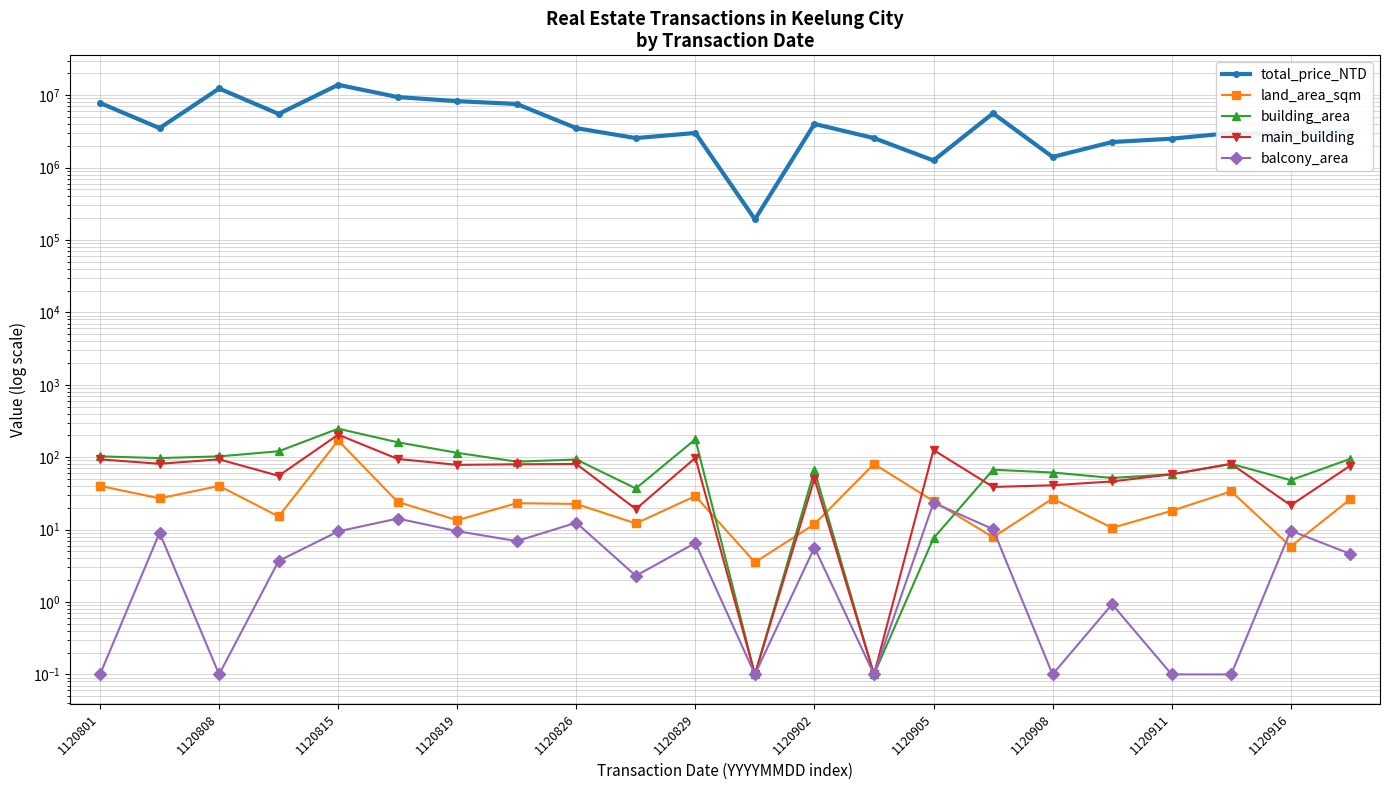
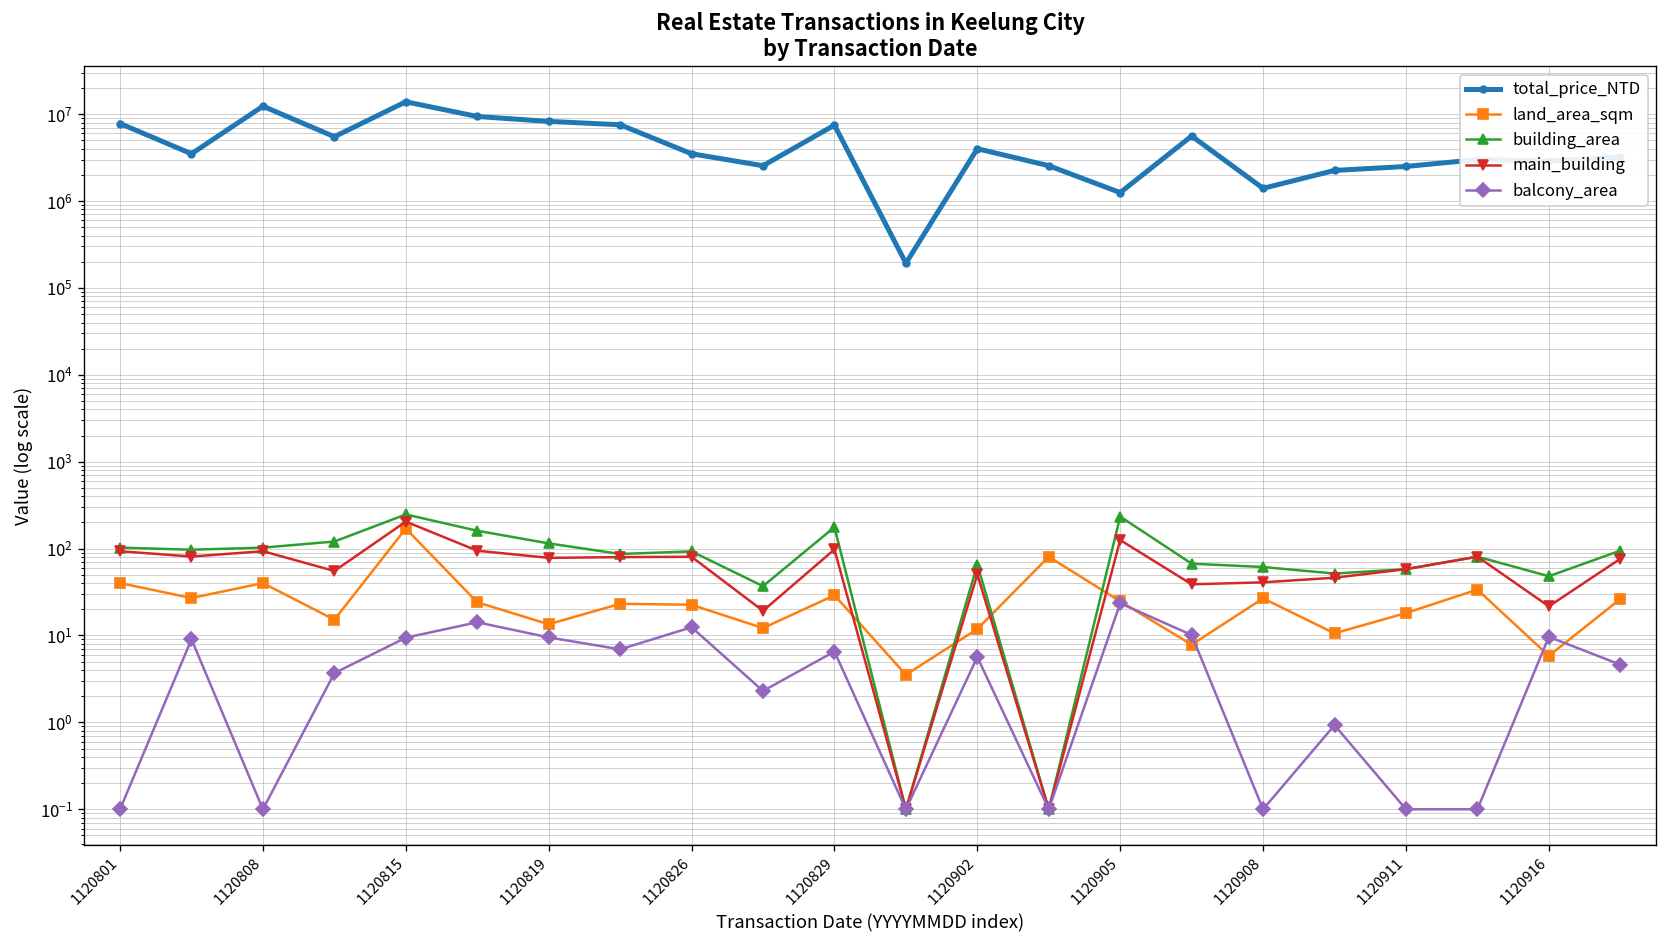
  {
    "total_price_NTD": {
      "1120801": 8000000,
      "1120808": 12000000,
      "1120815": 14000000,
      "1120819": 8000000,
      "1120826": 4000000,
-     "1120829": 3000000,
+     "1120829": 7000000,
      "1120902": 4000000,
      "1120905": 1300000,
      "1120908": 1400000,
      "1120911": 2500000
    },
    "land_area_sqm": {
      "1120801": 40,
      "1120808": 40,
      "1120815": 170,
      "1120819": 13,
      "1120826": 23,
      "1120829": 29,
      "1120902": 12,
      "1120908": 27,
      "1120911": 18,
      "1120916": 6
    },
    "building_area": {
      "1120801": 100,
      "1120808": 100,
      "1120815": 250,
      "1120819": 110,
      "1120826": 90,
      "1120829": 180,
      "1120902": 70,
-     "1120905": 8,
+     "1120905": 230,
      "1120908": 60,
      "1120916": 50
    },
    "main_building": {
      "1120801": 90,
      "1120808": 90,
      "1120815": 200,
      "1120819": 80,
      "1120826": 80,
      "1120829": 100,
      "1120902": 50,
      "1120905": 130,
      "1120908": 40,
      "1120916": 22
    },
    "balcony_area": {
      "1120801": 0.10,
      "1120808": 0.10,
      "1120815": 9,
      "1120819": 10,
      "1120826": 12,
      "1120829": 7,
      "1120902": 6,
      "1120908": 0.10,
      "1120911": 0.10,
      "1120916": 10
    }
  }
